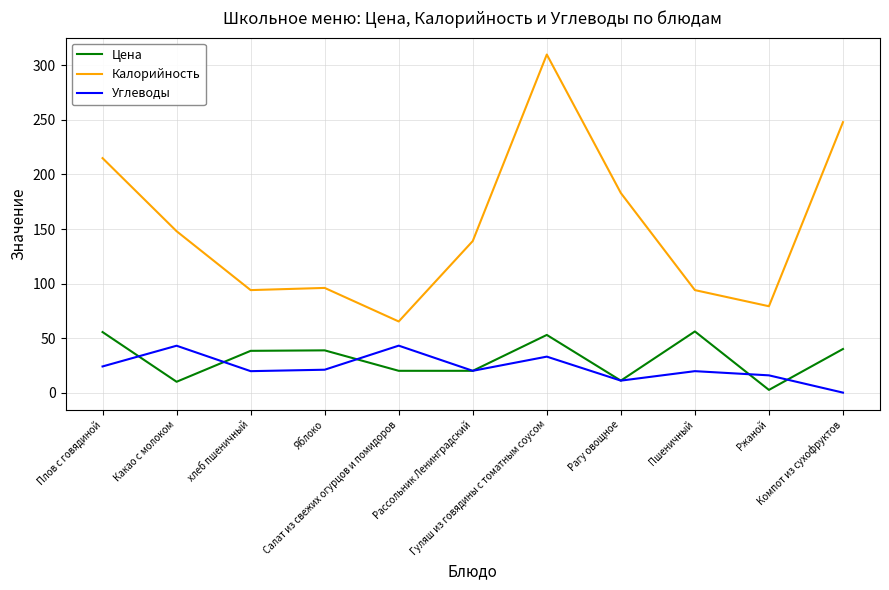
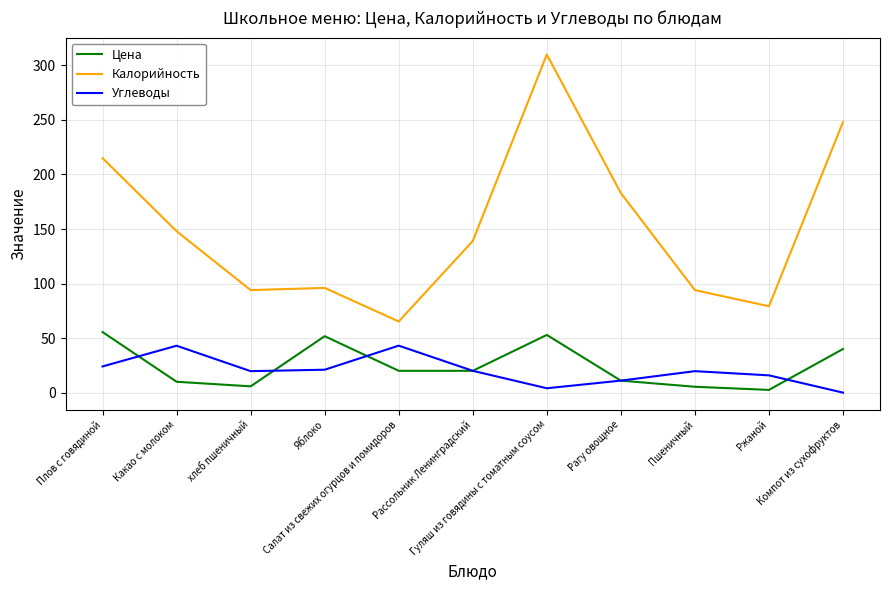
  {
    "Цена": {
      "Плов с говядиной": 56,
      "Какао с молоком": 10,
-     "хлеб пшеничный": 38,
-     "Яблоко": 39,
+     "хлеб пшеничный": 6,
+     "Яблоко": 52,
      "Салат из свежих огурцов и помидоров": 20,
      "Гуляш из говядины с томатным соусом": 53,
-     "Пшеничный": 56,
+     "Пшеничный": 5,
      "Ржаной": 2,
      "Компот из сухофруктов": 40
    },
    "Калорийность": {
      "Плов с говядиной": 215,
      "Какао с молоком": 148,
      "хлеб пшеничный": 94,
      "Яблоко": 96,
      "Салат из свежих огурцов и помидоров": 65,
      "Рассольник Ленинградский": 139,
      "Гуляш из говядины с томатным соусом": 310,
      "Рагу овощное": 183,
      "Пшеничный": 94,
      "Ржаной": 79,
      "Компот из сухофруктов": 248
    },
    "Углеводы": {
      "Плов с говядиной": 24,
      "Какао с молоком": 43,
      "хлеб пшеничный": 20,
      "Яблоко": 21,
      "Салат из свежих огурцов и помидоров": 43,
-     "Гуляш из говядины с томатным соусом": 33,
+     "Гуляш из говядины с томатным соусом": 4,
      "Пшеничный": 20,
      "Ржаной": 16,
      "Компот из сухофруктов": 0
    }
  }
